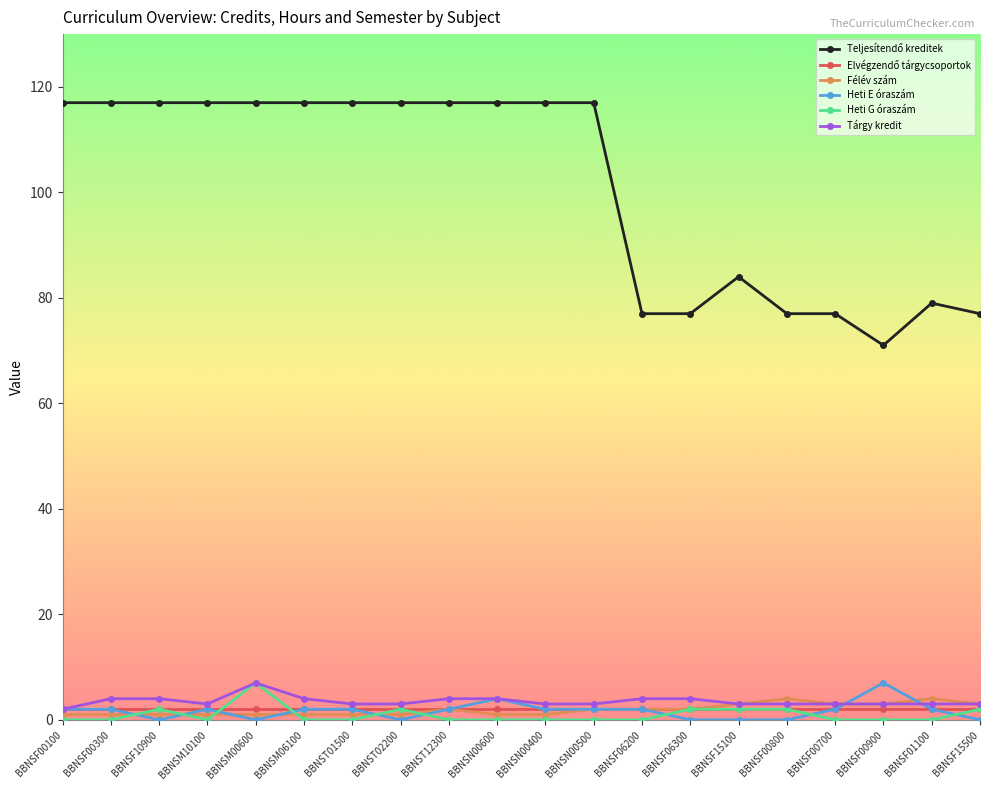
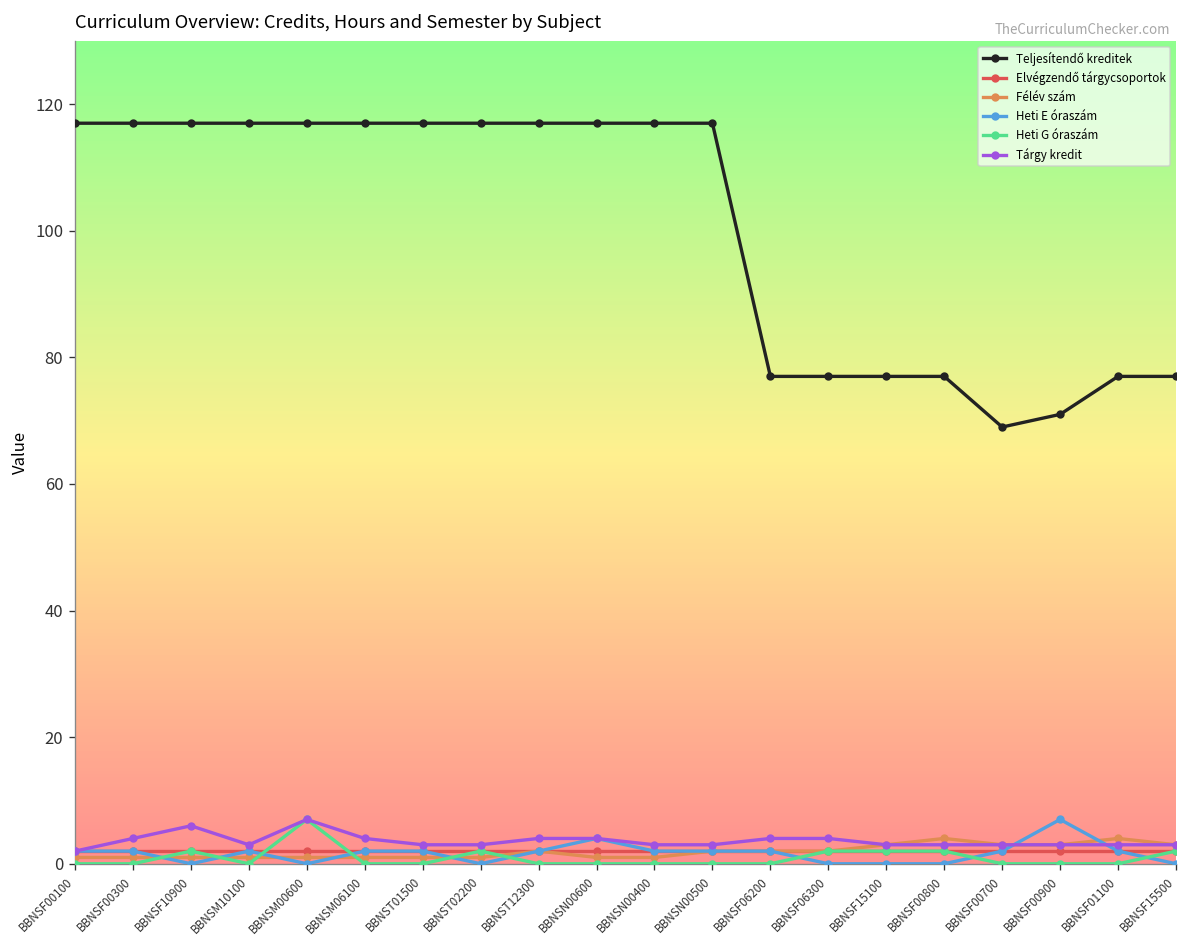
  {
    "Teljesítendő kreditek": {
      "BBNSF00100": 117,
      "BBNSF00300": 117,
      "BBNSF10900": 117,
      "BBNSM10100": 117,
      "BBNSM00600": 117,
      "BBNSM06100": 117,
      "BBNST01500": 117,
      "BBNST02200": 117,
      "BBNST12300": 117,
      "BBNSN00600": 117,
      "BBNSN00400": 117,
      "BBNSN00500": 117,
      "BBNSF06200": 77,
      "BBNSF06300": 77,
-     "BBNSF15100": 84,
+     "BBNSF15100": 77,
      "BBNSF00800": 77,
-     "BBNSF00700": 77,
+     "BBNSF00700": 69,
      "BBNSF00900": 71,
-     "BBNSF01100": 79,
+     "BBNSF01100": 77,
      "BBNSF15500": 77
    },
    "Heti E óraszám": {
      "BBNSF10900": 0,
      "BBNSM00600": 0,
      "BBNST02200": 0,
      "BBNSF06300": 0,
      "BBNSF15100": 0,
      "BBNSF00800": 0,
      "BBNSF00900": 7,
      "BBNSF15500": 0
    },
    "Heti G óraszám": {
      "BBNSF00100": 0,
      "BBNSF00300": 0,
      "BBNSM10100": 0,
      "BBNSM06100": 0,
      "BBNST01500": 0,
      "BBNST12300": 0,
      "BBNSN00600": 0,
      "BBNSN00400": 0,
      "BBNSN00500": 0,
      "BBNSF06200": 0,
      "BBNSF00700": 0,
      "BBNSF00900": 0,
      "BBNSF01100": 0
    },
    "Tárgy kredit": {
      "BBNSF00300": 4,
-     "BBNSF10900": 4,
+     "BBNSF10900": 6,
      "BBNSM10100": 3,
      "BBNSM06100": 4,
      "BBNST01500": 3,
      "BBNST02200": 3,
      "BBNST12300": 4,
      "BBNSN00400": 3,
      "BBNSN00500": 3,
      "BBNSF06200": 4,
      "BBNSF06300": 4,
      "BBNSF00800": 3,
      "BBNSF01100": 3
    }
  }
